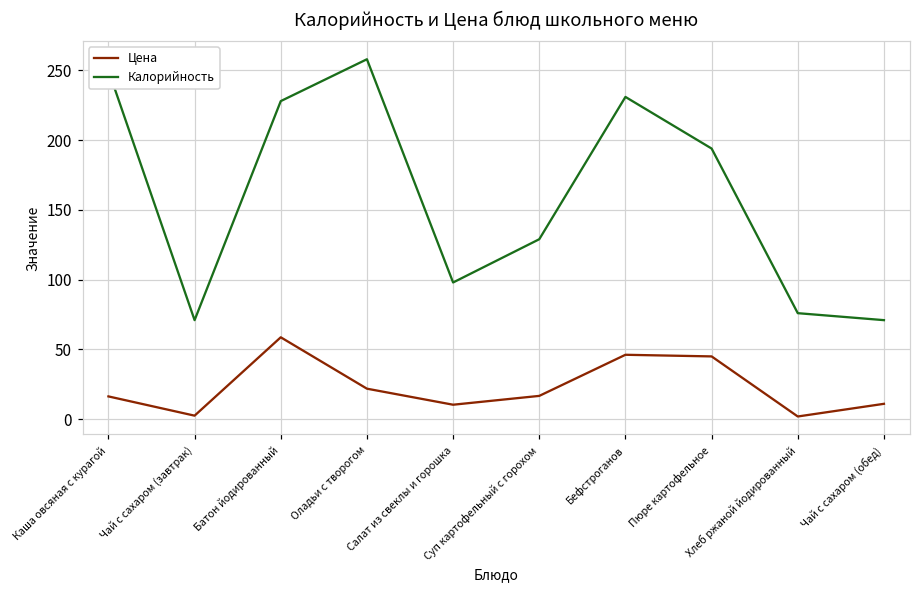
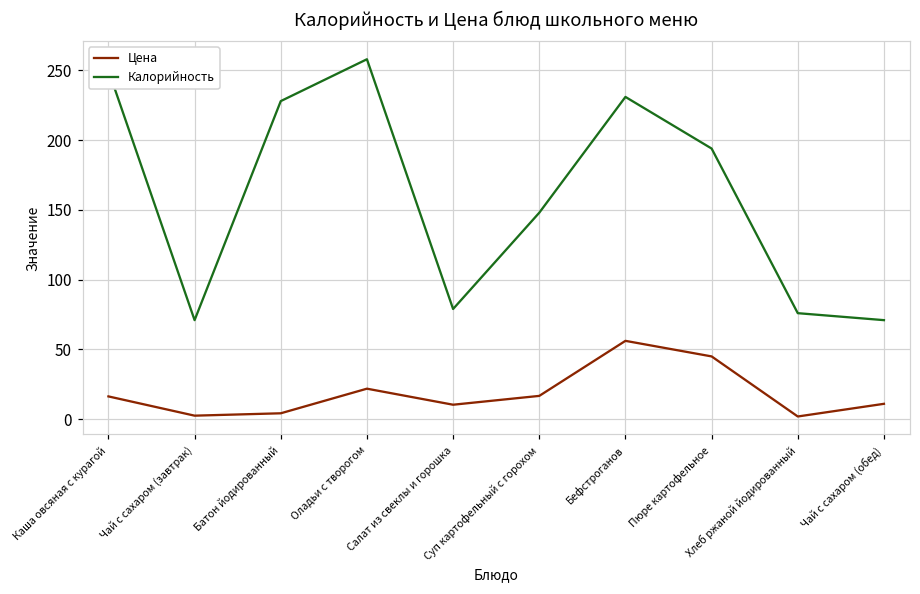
  {
    "Цена": {
      "Каша овсяная с курагой": 16,
      "Чай с сахаром (завтрак)": 3,
-     "Батон йодированный": 59,
+     "Батон йодированный": 4,
      "Оладьи с творогом": 22,
      "Салат из свеклы и горошка": 10,
      "Суп картофельный с горохом": 17,
-     "Бефстроганов": 46,
+     "Бефстроганов": 56,
      "Пюре картофельное": 45,
      "Хлеб ржаной йодированный": 2,
      "Чай с сахаром (обед)": 11
    },
    "Калорийность": {
      "Чай с сахаром (завтрак)": 71,
      "Батон йодированный": 228,
      "Оладьи с творогом": 258,
-     "Салат из свеклы и горошка": 98,
-     "Суп картофельный с горохом": 129,
+     "Салат из свеклы и горошка": 79,
+     "Суп картофельный с горохом": 148,
      "Бефстроганов": 231,
      "Пюре картофельное": 194,
      "Хлеб ржаной йодированный": 76,
      "Чай с сахаром (обед)": 71
    }
  }
